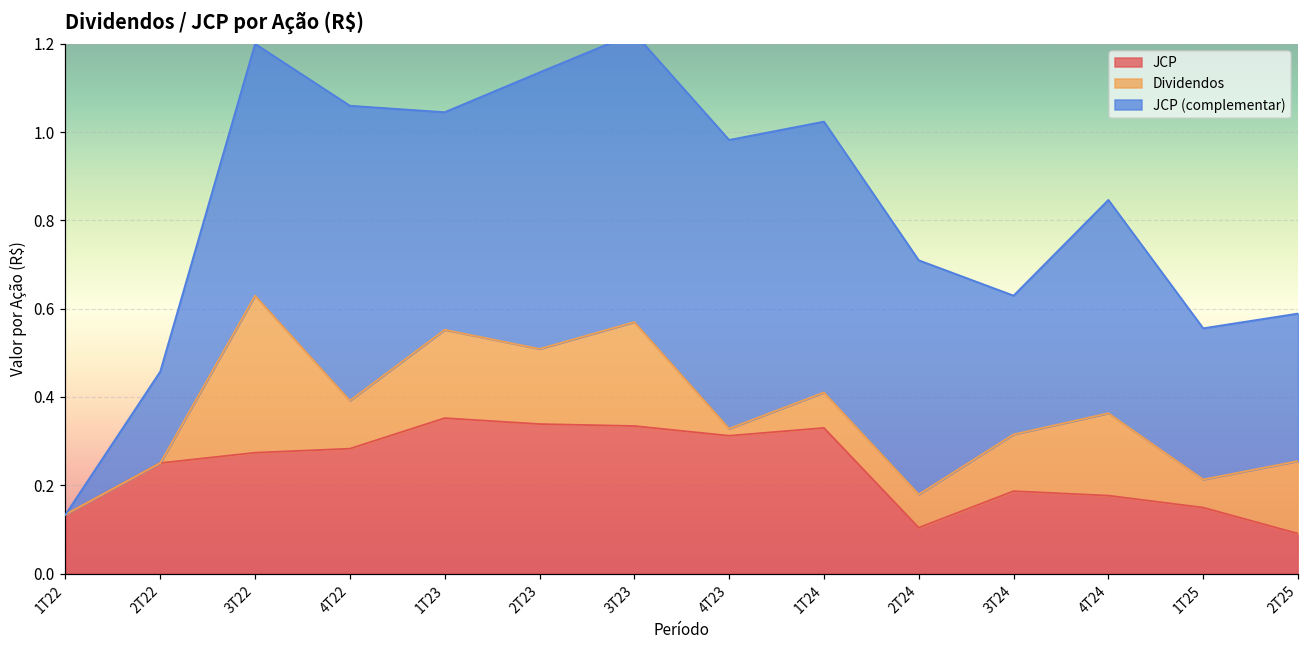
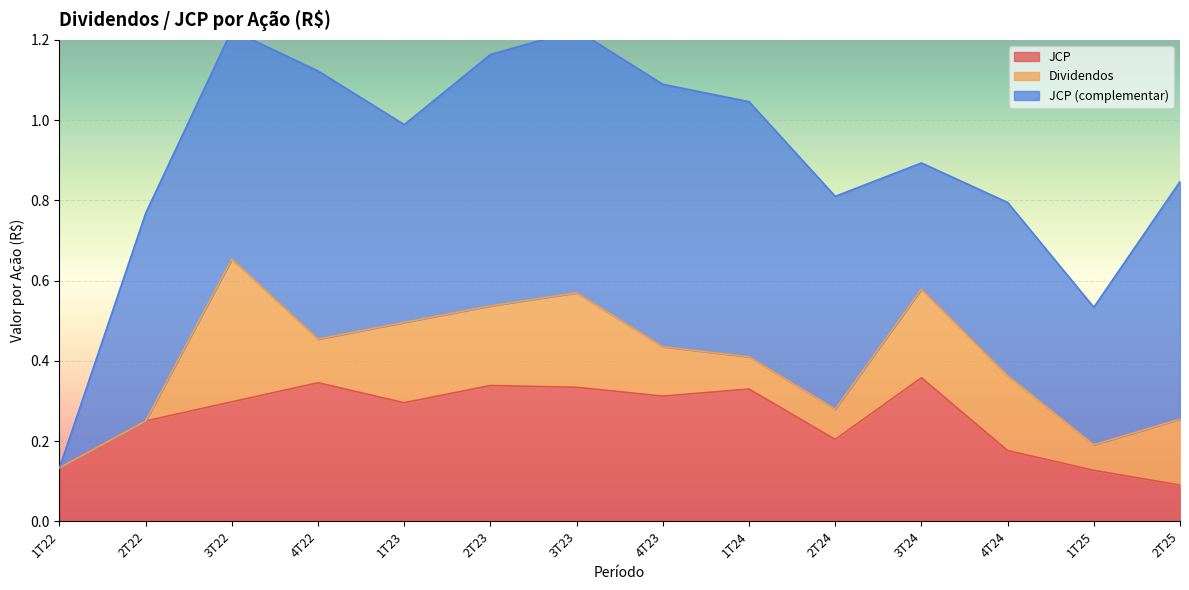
  {
    "JCP": {
-     "3T22": 0.27,
-     "4T22": 0.28,
-     "1T23": 0.35,
+     "3T22": 0.30,
+     "4T22": 0.35,
+     "1T23": 0.30,
      "2T23": 0.34,
      "3T23": 0.33,
      "4T23": 0.31,
      "1T24": 0.33,
-     "2T24": 0.10,
-     "3T24": 0.19,
+     "2T24": 0.20,
+     "3T24": 0.36,
      "4T24": 0.18,
-     "1T25": 0.15,
+     "1T25": 0.13,
      "2T25": 0.09
    },
    "Dividendos": {
      "3T22": 0.36,
      "4T22": 0.11,
      "1T23": 0.20,
-     "2T23": 0.17,
+     "2T23": 0.20,
      "3T23": 0.24,
-     "4T23": 0.02,
+     "4T23": 0.12,
      "1T24": 0.08,
      "2T24": 0.08,
-     "3T24": 0.13,
+     "3T24": 0.22,
      "4T24": 0.19,
      "1T25": 0.06,
      "2T25": 0.16
    },
    "JCP (complementar)": {
-     "2T22": 0.21,
+     "2T22": 0.52,
      "4T22": 0.67,
      "1T23": 0.49,
      "2T23": 0.63,
      "4T23": 0.65,
-     "1T24": 0.61,
+     "1T24": 0.64,
      "2T24": 0.53,
      "3T24": 0.31,
-     "4T24": 0.48,
+     "4T24": 0.43,
      "1T25": 0.34,
-     "2T25": 0.33
+     "2T25": 0.59
    }
  }
